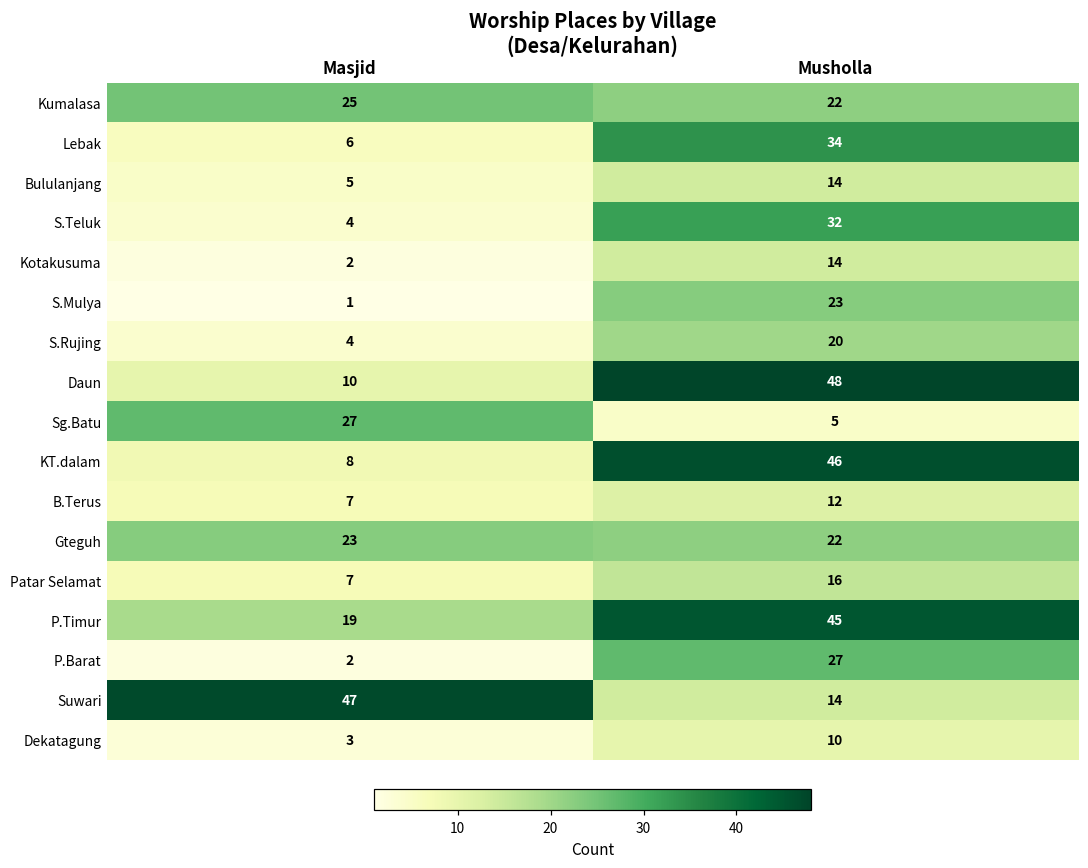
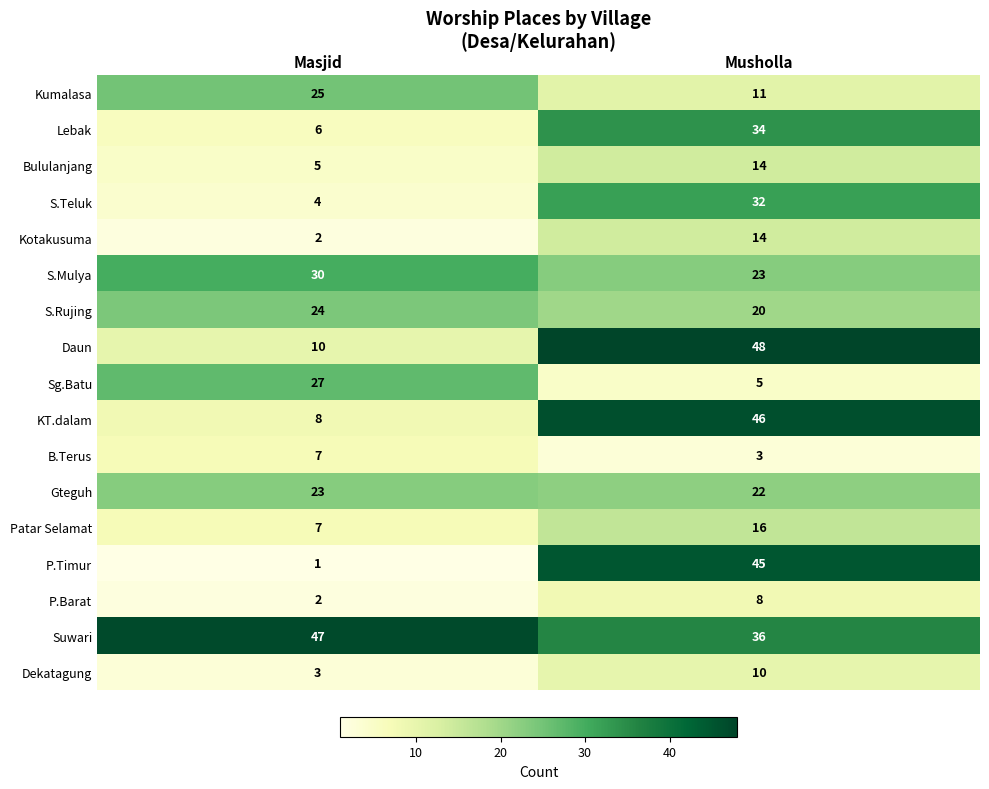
  {
    "Kumalasa": {
      "Masjid": 25,
-     "Musholla": 22
+     "Musholla": 11
    },
    "Lebak": {
      "Masjid": 6,
      "Musholla": 34
    },
    "Bululanjang": {
      "Masjid": 5,
      "Musholla": 14
    },
    "S.Teluk": {
      "Masjid": 4,
      "Musholla": 32
    },
    "Kotakusuma": {
      "Masjid": 2,
      "Musholla": 14
    },
    "S.Mulya": {
-     "Masjid": 1,
+     "Masjid": 30,
      "Musholla": 23
    },
    "S.Rujing": {
-     "Masjid": 4,
+     "Masjid": 24,
      "Musholla": 20
    },
    "Daun": {
      "Masjid": 10,
      "Musholla": 48
    },
    "Sg.Batu": {
      "Masjid": 27,
      "Musholla": 5
    },
    "KT.dalam": {
      "Masjid": 8,
      "Musholla": 46
    },
    "B.Terus": {
      "Masjid": 7,
-     "Musholla": 12
+     "Musholla": 3
    },
    "Gteguh": {
      "Masjid": 23,
      "Musholla": 22
    },
    "Patar Selamat": {
      "Masjid": 7,
      "Musholla": 16
    },
    "P.Timur": {
-     "Masjid": 19,
+     "Masjid": 1,
      "Musholla": 45
    },
    "P.Barat": {
      "Masjid": 2,
-     "Musholla": 27
+     "Musholla": 8
    },
    "Suwari": {
      "Masjid": 47,
-     "Musholla": 14
+     "Musholla": 36
    },
    "Dekatagung": {
      "Masjid": 3,
      "Musholla": 10
    }
  }
